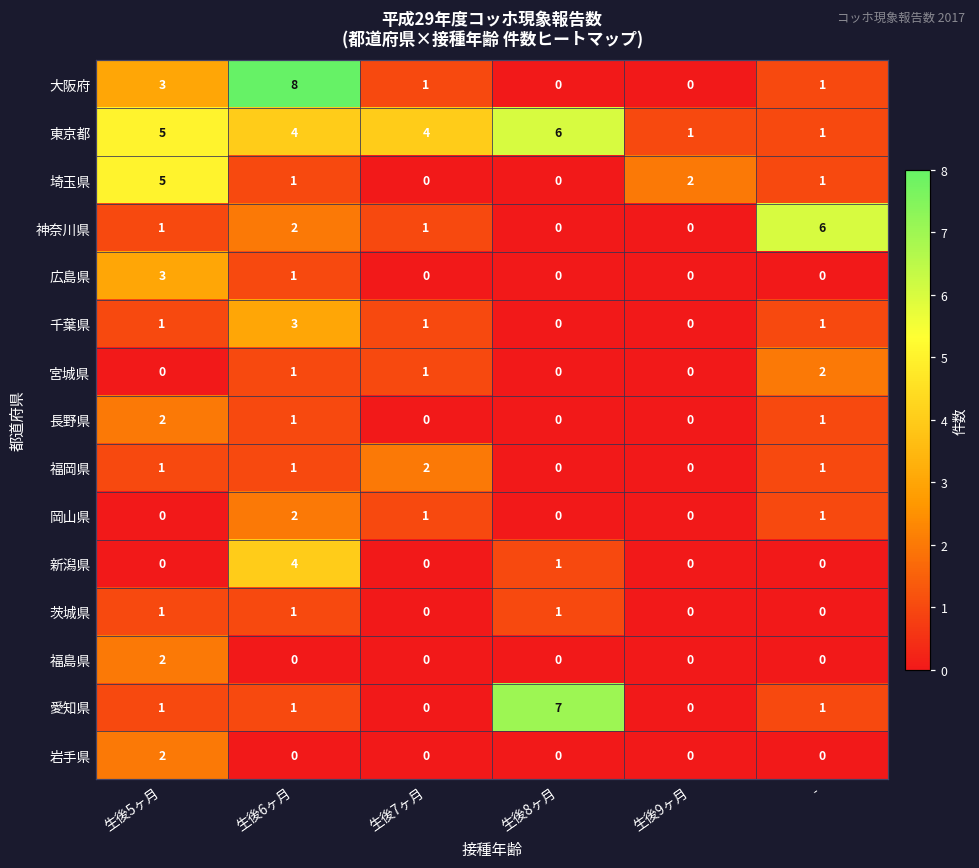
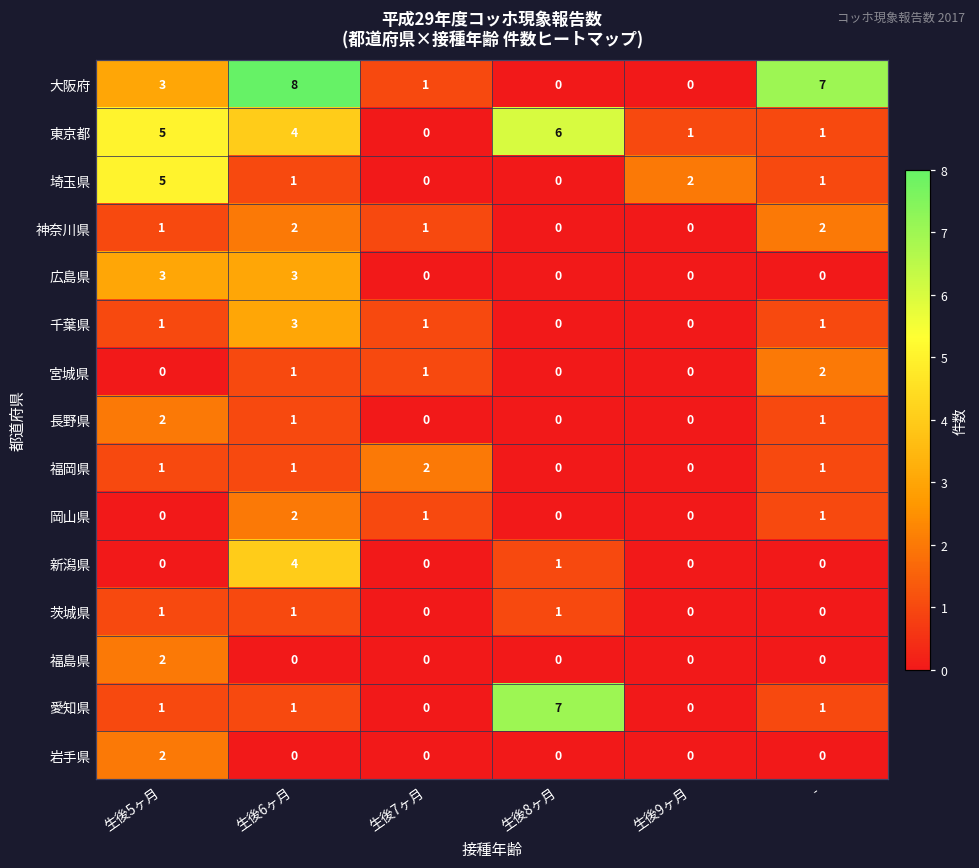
  {
    "大阪府": {
      "生後5ヶ月": 3,
      "生後6ヶ月": 8,
      "生後7ヶ月": 1,
      "生後8ヶ月": 0,
      "生後9ヶ月": 0,
-     "-": 1
+     "-": 7
    },
    "東京都": {
      "生後5ヶ月": 5,
      "生後6ヶ月": 4,
-     "生後7ヶ月": 4,
+     "生後7ヶ月": 0,
      "生後8ヶ月": 6,
      "生後9ヶ月": 1,
      "-": 1
    },
    "埼玉県": {
      "生後5ヶ月": 5,
      "生後6ヶ月": 1,
      "生後7ヶ月": 0,
      "生後8ヶ月": 0,
      "生後9ヶ月": 2,
      "-": 1
    },
    "神奈川県": {
      "生後5ヶ月": 1,
      "生後6ヶ月": 2,
      "生後7ヶ月": 1,
      "生後8ヶ月": 0,
      "生後9ヶ月": 0,
-     "-": 6
+     "-": 2
    },
    "広島県": {
      "生後5ヶ月": 3,
-     "生後6ヶ月": 1,
+     "生後6ヶ月": 3,
      "生後7ヶ月": 0,
      "生後8ヶ月": 0,
      "生後9ヶ月": 0,
      "-": 0
    },
    "千葉県": {
      "生後5ヶ月": 1,
      "生後6ヶ月": 3,
      "生後7ヶ月": 1,
      "生後8ヶ月": 0,
      "生後9ヶ月": 0,
      "-": 1
    },
    "宮城県": {
      "生後5ヶ月": 0,
      "生後6ヶ月": 1,
      "生後7ヶ月": 1,
      "生後8ヶ月": 0,
      "生後9ヶ月": 0,
      "-": 2
    },
    "長野県": {
      "生後5ヶ月": 2,
      "生後6ヶ月": 1,
      "生後7ヶ月": 0,
      "生後8ヶ月": 0,
      "生後9ヶ月": 0,
      "-": 1
    },
    "福岡県": {
      "生後5ヶ月": 1,
      "生後6ヶ月": 1,
      "生後7ヶ月": 2,
      "生後8ヶ月": 0,
      "生後9ヶ月": 0,
      "-": 1
    },
    "岡山県": {
      "生後5ヶ月": 0,
      "生後6ヶ月": 2,
      "生後7ヶ月": 1,
      "生後8ヶ月": 0,
      "生後9ヶ月": 0,
      "-": 1
    },
    "新潟県": {
      "生後5ヶ月": 0,
      "生後6ヶ月": 4,
      "生後7ヶ月": 0,
      "生後8ヶ月": 1,
      "生後9ヶ月": 0,
      "-": 0
    },
    "茨城県": {
      "生後5ヶ月": 1,
      "生後6ヶ月": 1,
      "生後7ヶ月": 0,
      "生後8ヶ月": 1,
      "生後9ヶ月": 0,
      "-": 0
    },
    "福島県": {
      "生後5ヶ月": 2,
      "生後6ヶ月": 0,
      "生後7ヶ月": 0,
      "生後8ヶ月": 0,
      "生後9ヶ月": 0,
      "-": 0
    },
    "愛知県": {
      "生後5ヶ月": 1,
      "生後6ヶ月": 1,
      "生後7ヶ月": 0,
      "生後8ヶ月": 7,
      "生後9ヶ月": 0,
      "-": 1
    },
    "岩手県": {
      "生後5ヶ月": 2,
      "生後6ヶ月": 0,
      "生後7ヶ月": 0,
      "生後8ヶ月": 0,
      "生後9ヶ月": 0,
      "-": 0
    }
  }
